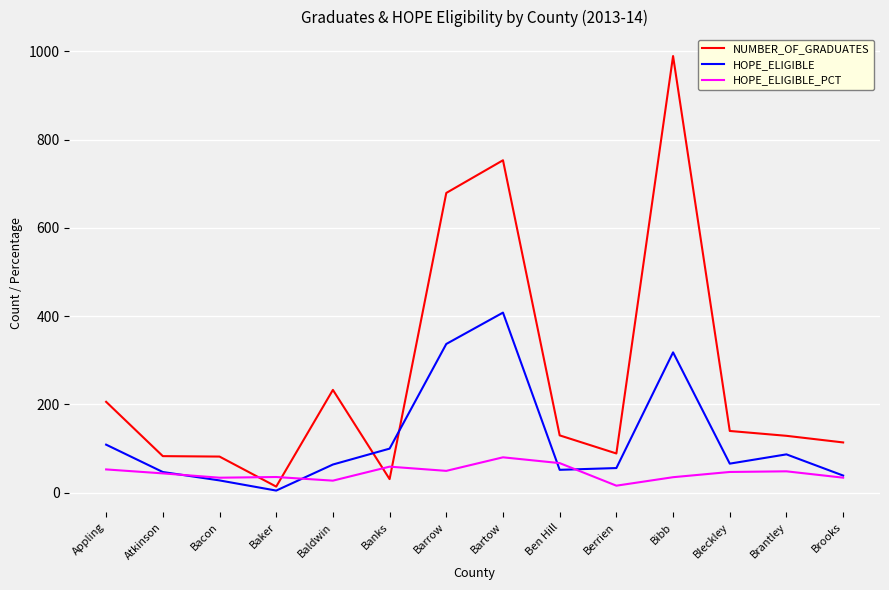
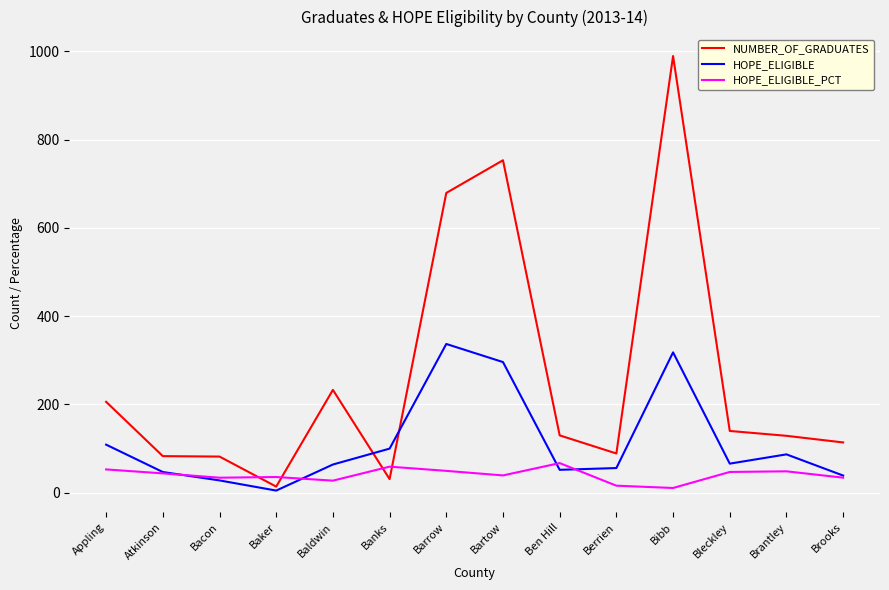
  {
    "NUMBER_OF_GRADUATES": {
      "Appling": 210,
      "Atkinson": 80,
      "Bacon": 80,
      "Baker": 10,
      "Baldwin": 230,
      "Banks": 30,
      "Barrow": 680,
      "Bartow": 750,
      "Ben Hill": 130,
      "Berrien": 90,
      "Bibb": 990,
      "Bleckley": 140,
      "Brantley": 130,
      "Brooks": 110
    },
    "HOPE_ELIGIBLE": {
      "Appling": 110,
      "Bacon": 30,
      "Baker": 10,
      "Baldwin": 60,
      "Banks": 100,
      "Barrow": 340,
-     "Bartow": 410,
+     "Bartow": 300,
      "Ben Hill": 50,
      "Berrien": 60,
      "Bibb": 320,
      "Bleckley": 70,
      "Brantley": 90
    },
    "HOPE_ELIGIBLE_PCT": {
      "Appling": 50,
      "Bacon": 30,
      "Baker": 40,
      "Baldwin": 30,
      "Banks": 60,
      "Barrow": 50,
-     "Bartow": 80,
+     "Bartow": 40,
      "Ben Hill": 70,
      "Berrien": 20,
-     "Bibb": 40,
+     "Bibb": 10,
      "Bleckley": 50,
      "Brantley": 50
    }
  }
